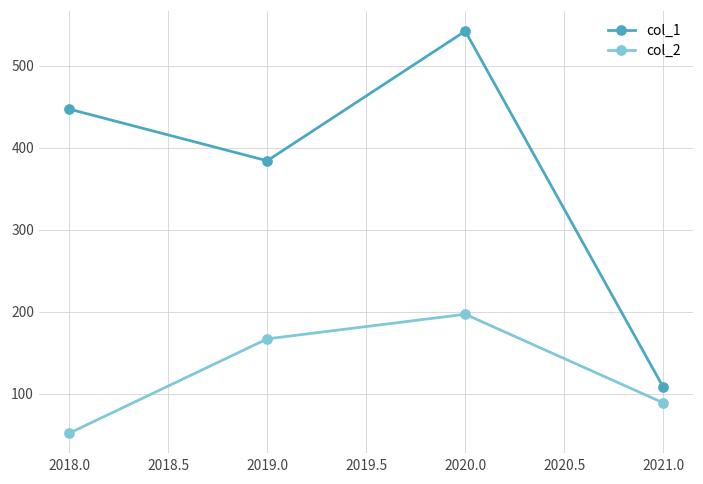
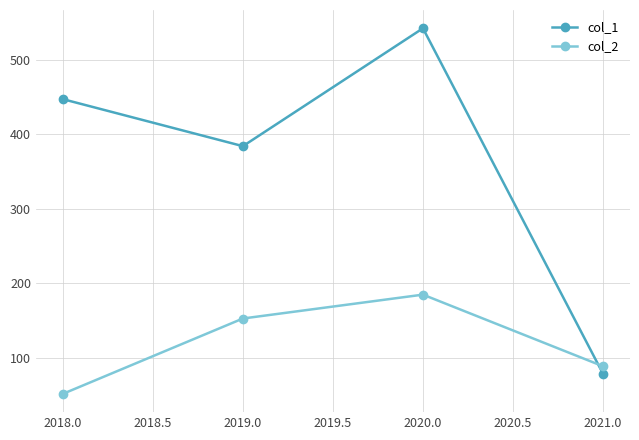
  {
    "col_1": {
      "2018.0": 450,
      "2019.0": 380,
      "2020.0": 540,
-     "2021.0": 110
+     "2021.0": 80
    },
    "col_2": {
      "2018.0": 50,
-     "2019.0": 170,
-     "2020.0": 200,
+     "2019.0": 150,
+     "2020.0": 190,
      "2021.0": 90
    }
  }
